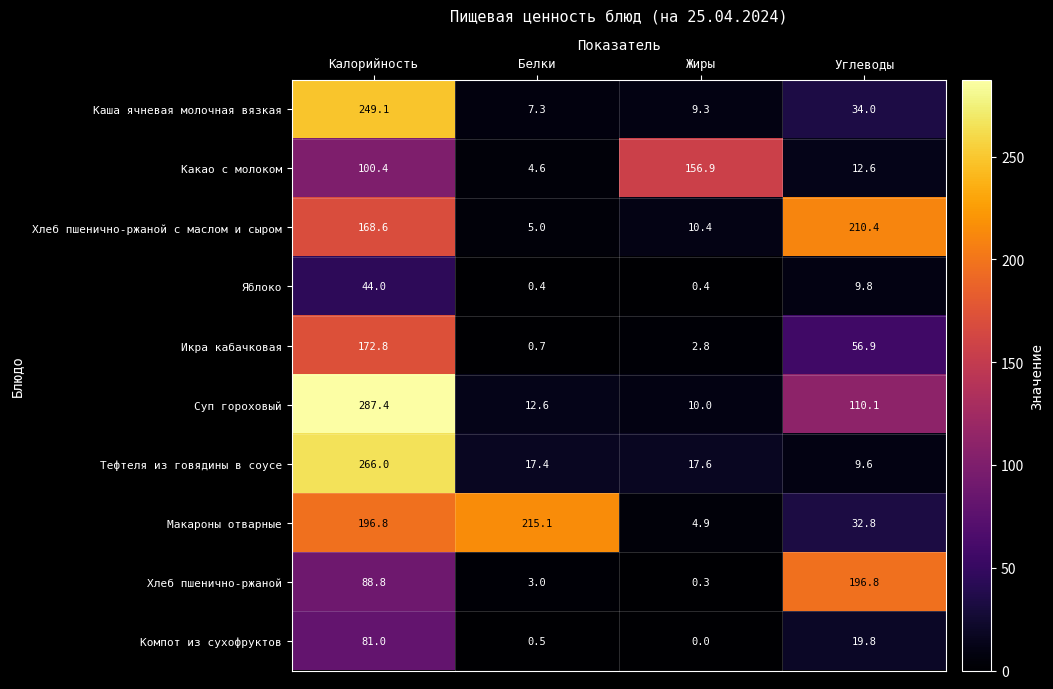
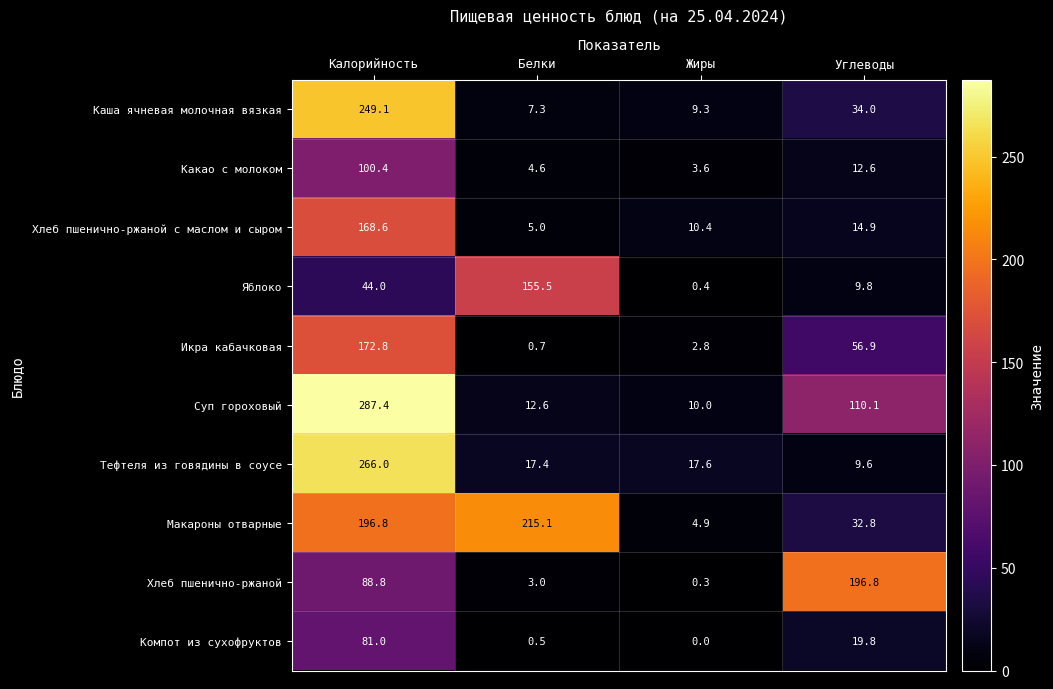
  {
    "Каша ячневая молочная вязкая": {
      "Калорийность": 249.1,
      "Белки": 7.3,
      "Жиры": 9.3,
      "Углеводы": 34.0
    },
    "Какао с молоком": {
      "Калорийность": 100.4,
      "Белки": 4.6,
-     "Жиры": 156.9,
+     "Жиры": 3.6,
      "Углеводы": 12.6
    },
    "Хлеб пшенично-ржаной с маслом и сыром": {
      "Калорийность": 168.6,
      "Белки": 5.0,
      "Жиры": 10.4,
-     "Углеводы": 210.4
+     "Углеводы": 14.9
    },
    "Яблоко": {
      "Калорийность": 44.0,
-     "Белки": 0.4,
+     "Белки": 155.5,
      "Жиры": 0.4,
      "Углеводы": 9.8
    },
    "Икра кабачковая": {
      "Калорийность": 172.8,
      "Белки": 0.7,
      "Жиры": 2.8,
      "Углеводы": 56.9
    },
    "Суп гороховый": {
      "Калорийность": 287.4,
      "Белки": 12.6,
      "Жиры": 10.0,
      "Углеводы": 110.1
    },
    "Тефтеля из говядины в соусе": {
      "Калорийность": 266.0,
      "Белки": 17.4,
      "Жиры": 17.6,
      "Углеводы": 9.6
    },
    "Макароны отварные": {
      "Калорийность": 196.8,
      "Белки": 215.1,
      "Жиры": 4.9,
      "Углеводы": 32.8
    },
    "Хлеб пшенично-ржаной": {
      "Калорийность": 88.8,
      "Белки": 3.0,
      "Жиры": 0.3,
      "Углеводы": 196.8
    },
    "Компот из сухофруктов": {
      "Калорийность": 81.0,
      "Белки": 0.5,
      "Жиры": 0.0,
      "Углеводы": 19.8
    }
  }
